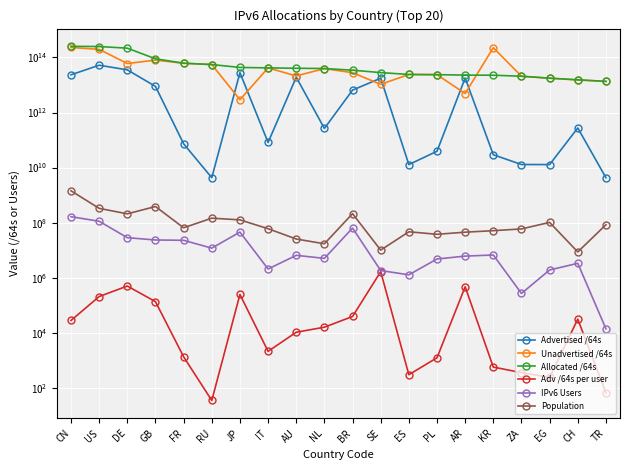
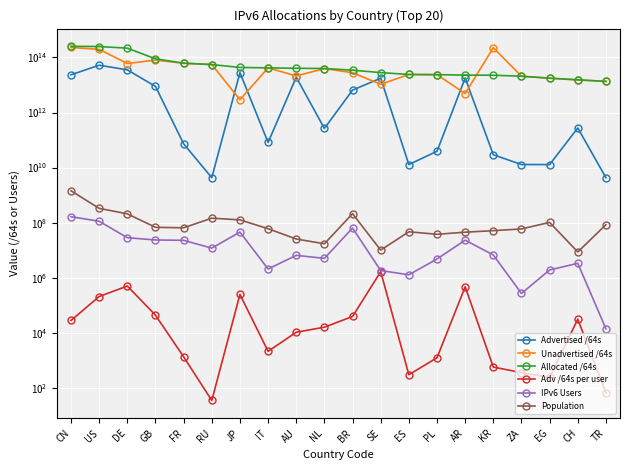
  {
    "Advertised /64s": {
      "CN": 20000000000000,
      "US": 50000000000000,
      "DE": 40000000000000,
      "GB": 9000000000000,
      "FR": 70000000000,
      "RU": 4000000000,
      "JP": 30000000000000,
      "IT": 80000000000,
      "NL": 300000000000,
      "BR": 7000000000000,
      "SE": 20000000000000,
      "ES": 10000000000,
      "PL": 40000000000,
      "AR": 20000000000000,
      "KR": 30000000000,
      "ZA": 10000000000,
      "EG": 10000000000,
      "CH": 300000000000,
      "TR": 4000000000
    },
    "Unadvertised /64s": {
      "US": 200000000000000,
      "DE": 60000000000000,
      "JP": 3000000000000,
      "SE": 11000000000000,
      "AR": 5000000000000,
      "KR": 200000000000000
    },
    "Allocated /64s": {
      "US": 200000000000000,
      "DE": 200000000000000,
      "JP": 40000000000000,
      "AU": 40000000000000,
      "SE": 30000000000000,
      "AR": 20000000000000,
      "KR": 20000000000000
    },
    "Adv /64s per user": {
      "CN": 30000,
      "US": 200000,
      "DE": 500000,
-     "GB": 100000,
+     "GB": 40000,
      "FR": 1000,
      "RU": 40,
      "JP": 200000,
      "IT": 2000,
      "AU": 11000,
      "NL": 20000,
      "BR": 40000,
      "ES": 300,
      "PL": 1000,
      "AR": 500000,
      "KR": 600,
      "CH": 30000
    },
    "IPv6 Users": {
      "CN": 200000000,
      "US": 110000000,
      "DE": 30000000,
      "GB": 20000000,
      "FR": 20000000,
      "RU": 12000000,
      "JP": 50000000,
      "IT": 2000000,
      "AU": 7000000,
      "NL": 5000000,
      "BR": 60000000,
      "ES": 1000000,
      "PL": 5000000,
-     "AR": 6000000,
+     "AR": 20000000,
      "KR": 7000000,
      "ZA": 300000,
      "EG": 2000000,
      "CH": 3000000,
      "TR": 10000
    },
    "Population": {
      "CN": 1000000000,
      "US": 300000000,
      "DE": 200000000,
-     "GB": 400000000,
+     "GB": 70000000,
      "FR": 70000000,
      "RU": 100000000,
      "JP": 100000000,
      "IT": 60000000,
      "AU": 30000000,
      "NL": 20000000,
      "BR": 200000000,
      "SE": 10000000,
      "ES": 50000000,
      "PL": 40000000,
      "AR": 50000000,
      "KR": 50000000,
      "ZA": 60000000,
      "EG": 100000000,
      "CH": 9000000,
      "TR": 80000000
    }
  }
